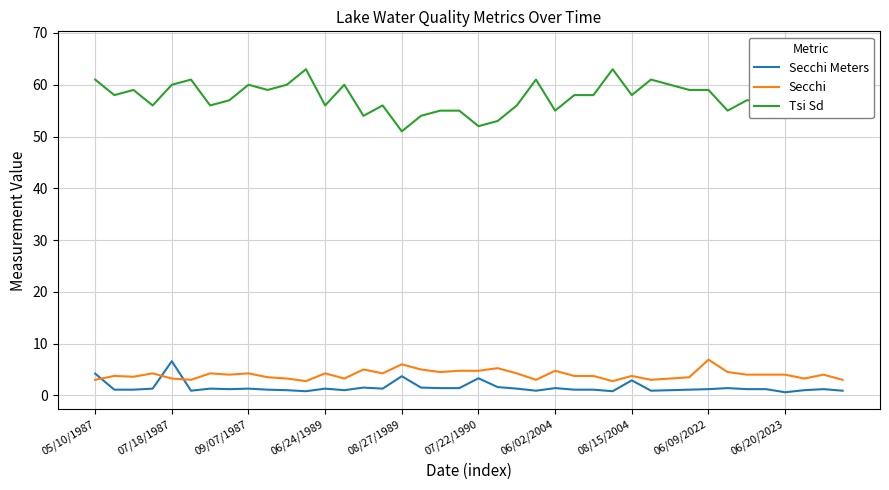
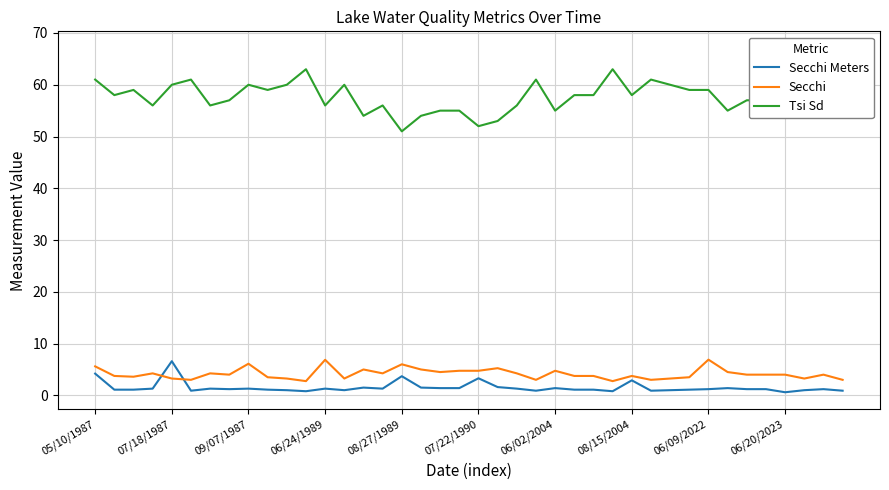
  {
    "Secchi Meters": {
      "05/10/1987": 4,
      "07/18/1987": 7,
      "09/07/1987": 1,
      "06/24/1989": 1,
      "08/27/1989": 4,
      "07/22/1990": 3,
      "06/02/2004": 1,
      "08/15/2004": 3,
      "06/09/2022": 1,
      "06/20/2023": 1
    },
    "Secchi": {
-     "05/10/1987": 3,
+     "05/10/1987": 6,
      "07/18/1987": 3,
-     "09/07/1987": 4,
-     "06/24/1989": 4,
+     "09/07/1987": 6,
+     "06/24/1989": 7,
      "08/27/1989": 6,
      "07/22/1990": 5,
      "06/02/2004": 5,
      "08/15/2004": 4,
      "06/09/2022": 7,
      "06/20/2023": 4
    },
    "Tsi Sd": {
      "05/10/1987": 61,
      "07/18/1987": 60,
      "09/07/1987": 60,
      "06/24/1989": 56,
      "08/27/1989": 51,
      "07/22/1990": 52,
      "06/02/2004": 55,
      "08/15/2004": 58,
      "06/09/2022": 59
    }
  }
